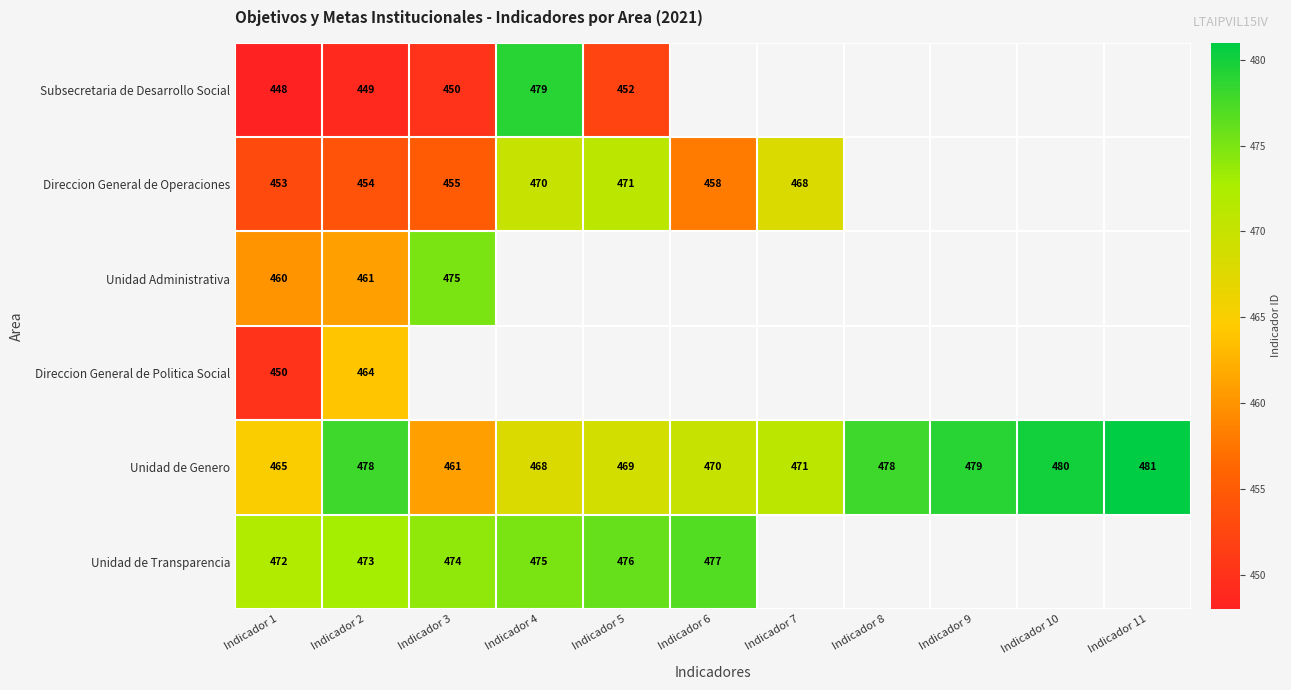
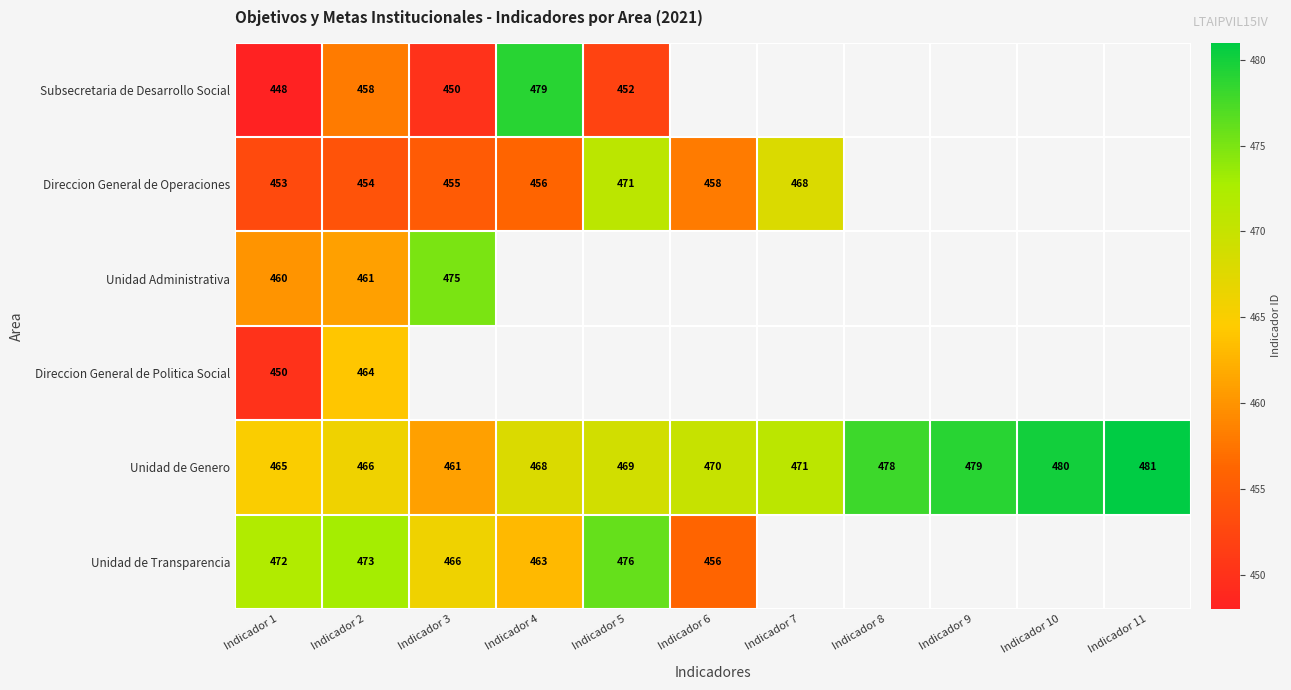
  {
    "Subsecretaria de Desarrollo Social": {
      "Indicador 1": 448,
-     "Indicador 2": 449,
+     "Indicador 2": 458,
      "Indicador 3": 450,
      "Indicador 4": 479,
      "Indicador 5": 452
    },
    "Direccion General de Operaciones": {
      "Indicador 1": 453,
      "Indicador 2": 454,
      "Indicador 3": 455,
-     "Indicador 4": 470,
+     "Indicador 4": 456,
      "Indicador 5": 471,
      "Indicador 6": 458,
      "Indicador 7": 468
    },
    "Unidad Administrativa": {
      "Indicador 1": 460,
      "Indicador 2": 461,
      "Indicador 3": 475
    },
    "Direccion General de Politica Social": {
      "Indicador 1": 450,
      "Indicador 2": 464
    },
    "Unidad de Genero": {
      "Indicador 1": 465,
-     "Indicador 2": 478,
+     "Indicador 2": 466,
      "Indicador 3": 461,
      "Indicador 4": 468,
      "Indicador 5": 469,
      "Indicador 6": 470,
      "Indicador 7": 471,
      "Indicador 8": 478,
      "Indicador 9": 479,
      "Indicador 10": 480,
      "Indicador 11": 481
    },
    "Unidad de Transparencia": {
      "Indicador 1": 472,
      "Indicador 2": 473,
-     "Indicador 3": 474,
-     "Indicador 4": 475,
+     "Indicador 3": 466,
+     "Indicador 4": 463,
      "Indicador 5": 476,
-     "Indicador 6": 477
+     "Indicador 6": 456
    }
  }
